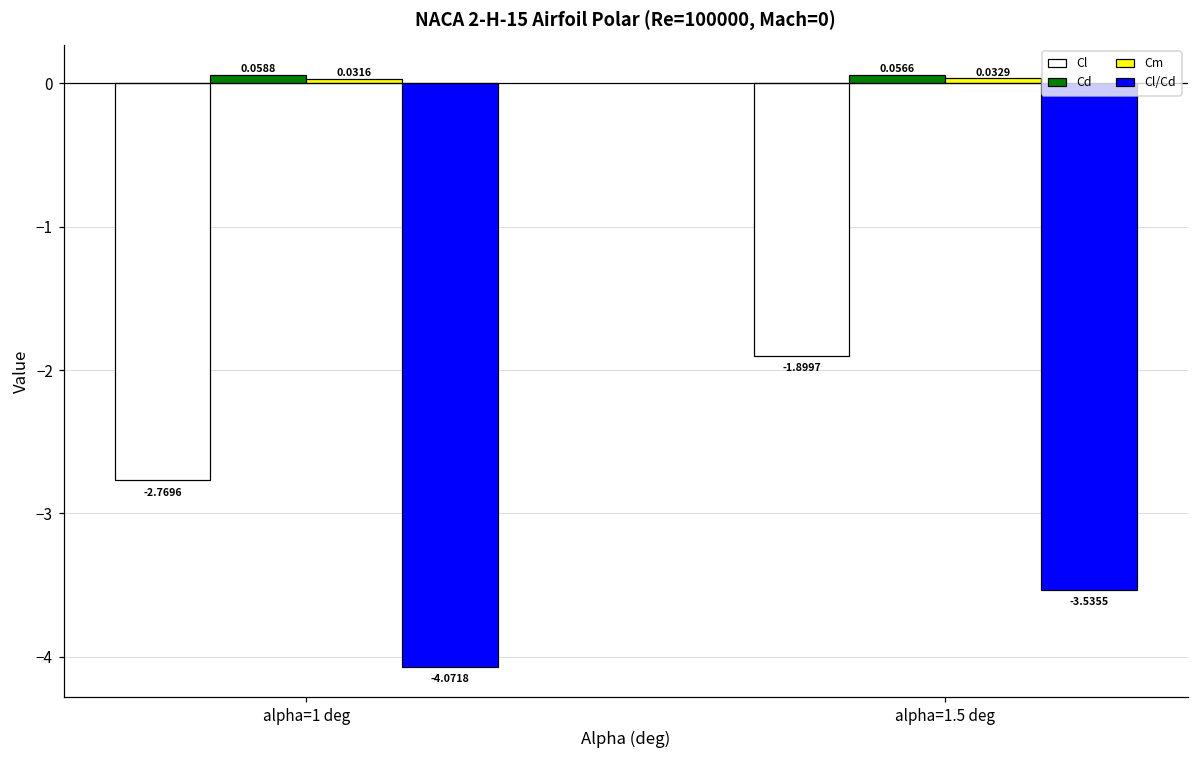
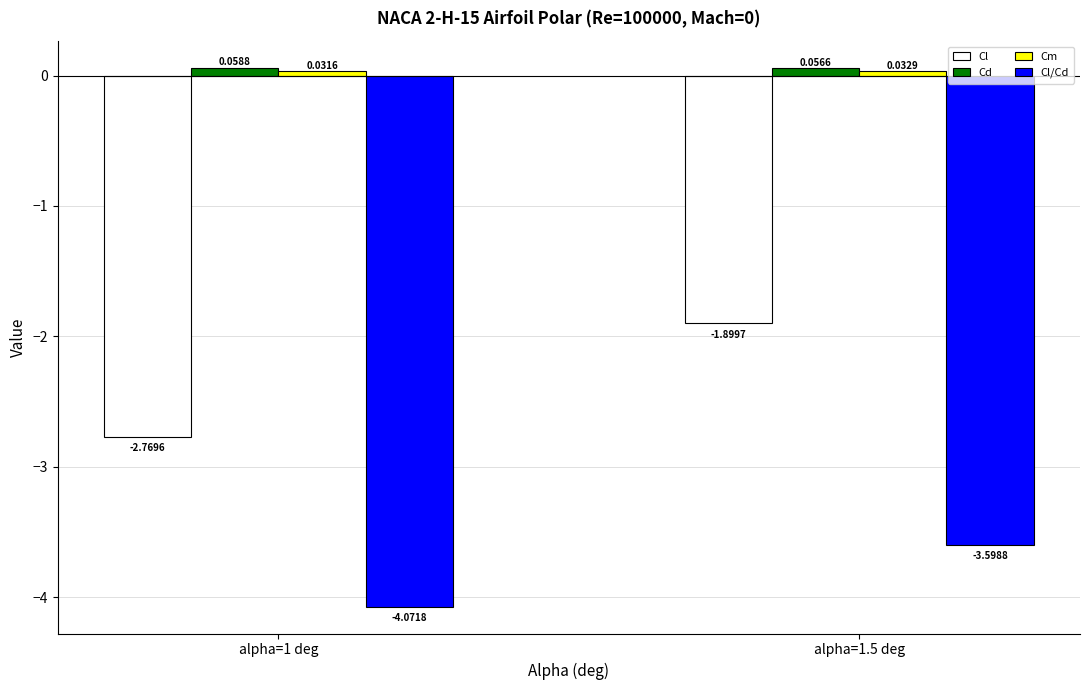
  {
    "Cl": {
      "alpha=1 deg": -2.7696,
      "alpha=1.5 deg": -1.8997
    },
    "Cd": {
      "alpha=1 deg": 0.0588,
      "alpha=1.5 deg": 0.0566
    },
    "Cm": {
      "alpha=1 deg": 0.0316,
      "alpha=1.5 deg": 0.0329
    },
    "Cl/Cd": {
      "alpha=1 deg": -4.0718,
-     "alpha=1.5 deg": -3.5355
+     "alpha=1.5 deg": -3.5988
    }
  }
